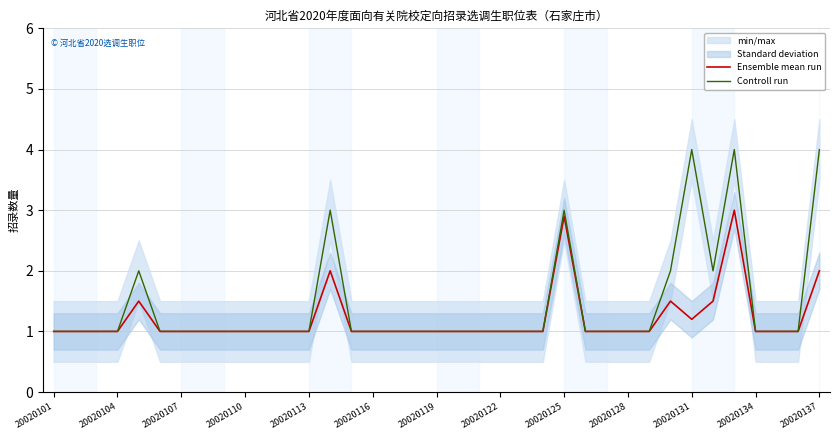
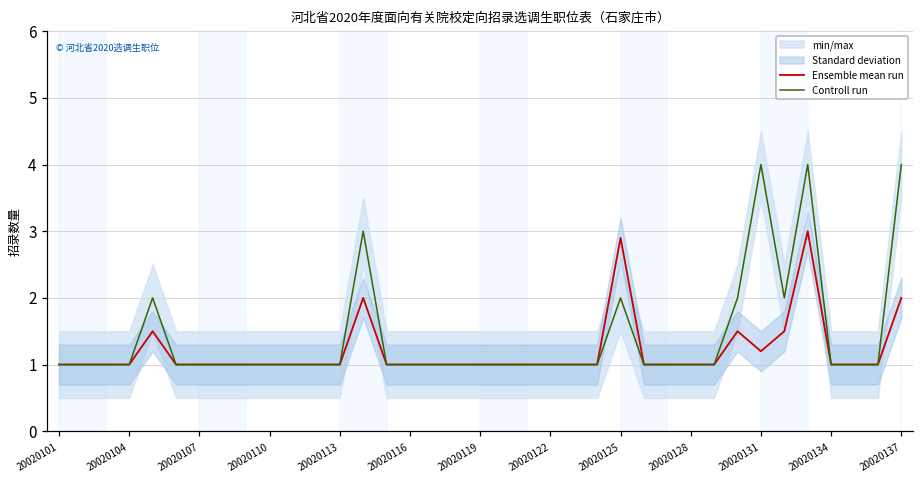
  {
    "Ensemble mean run": {
      "20020125": 2.9,
      "20020131": 1.2,
      "20020137": 2
    },
    "Controll run": {
-     "20020125": 3,
+     "20020125": 2,
      "20020131": 4,
      "20020137": 4
    }
  }
